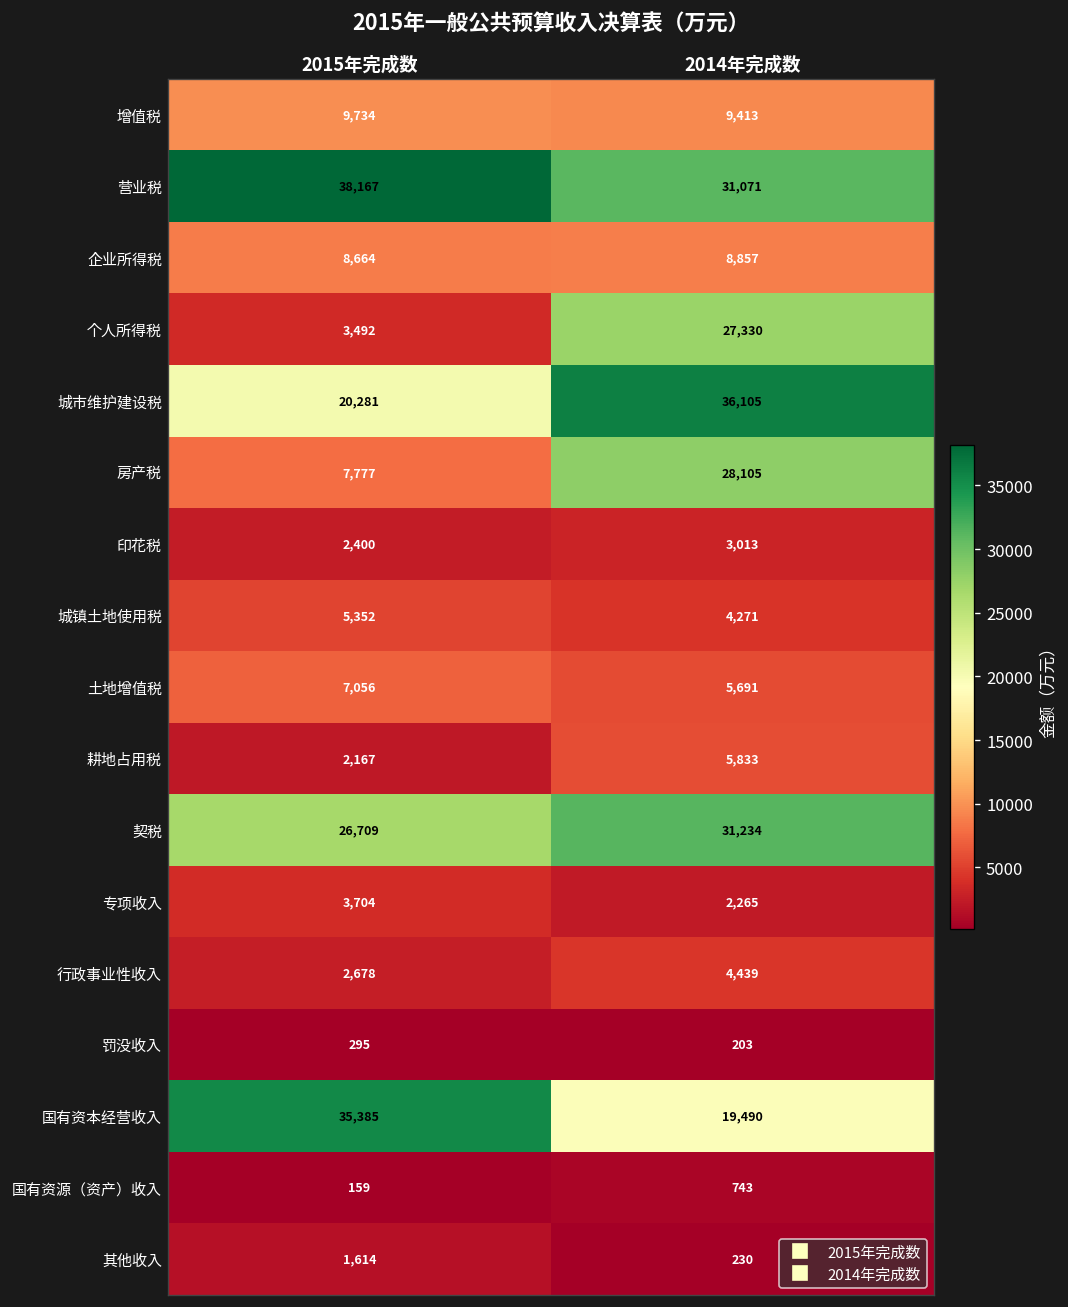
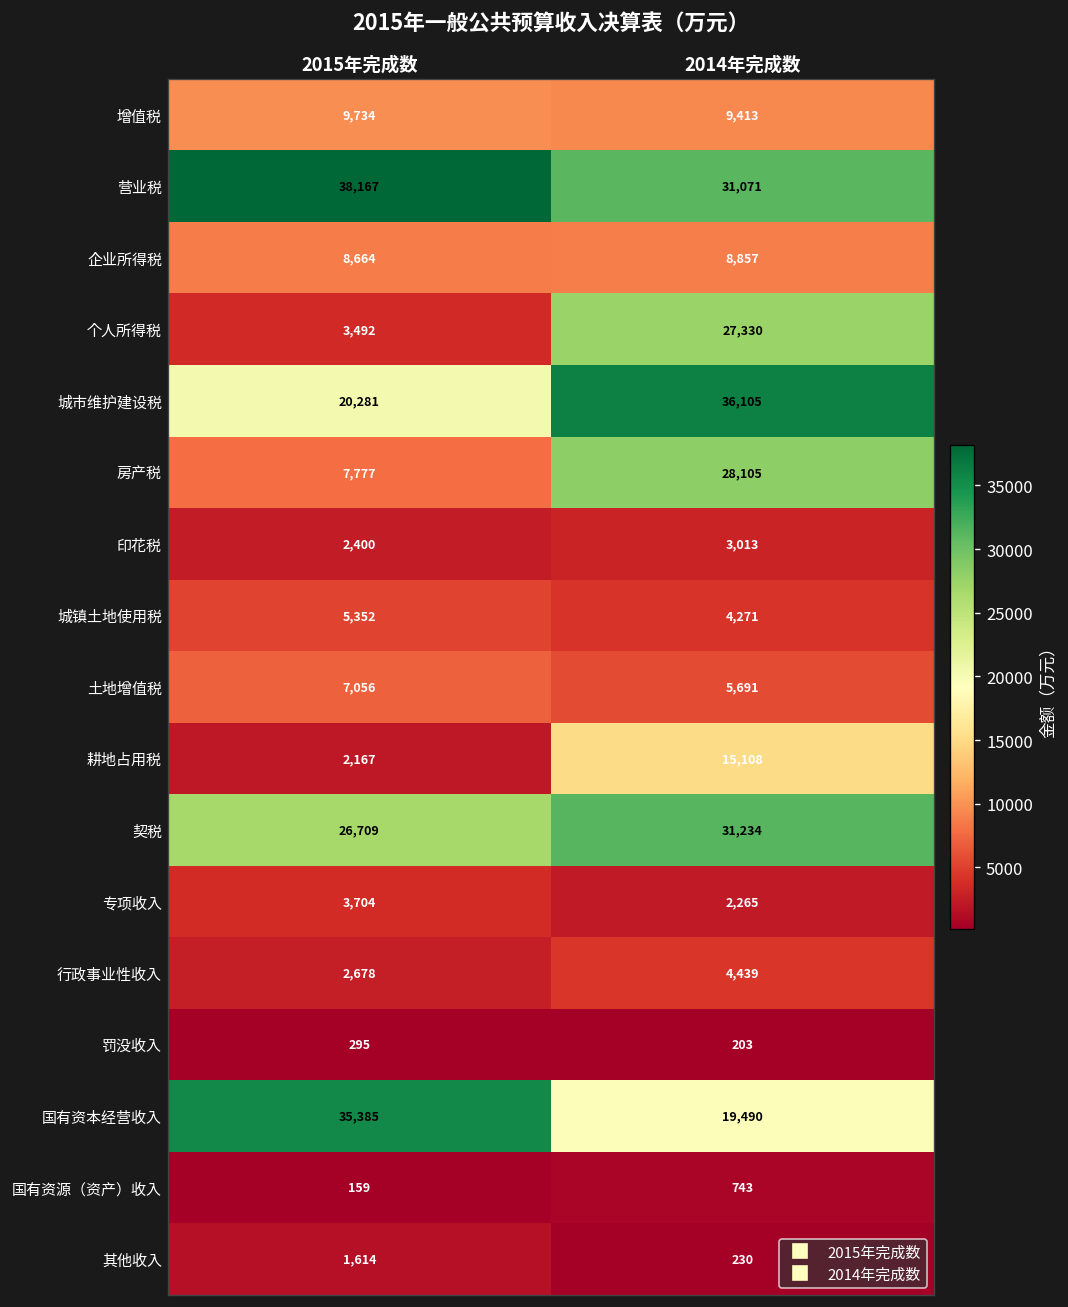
  {
    "增值税": {
      "2015年完成数": "9,734",
      "2014年完成数": "9,413"
    },
    "营业税": {
      "2015年完成数": "38,167",
      "2014年完成数": "31,071"
    },
    "企业所得税": {
      "2015年完成数": "8,664",
      "2014年完成数": "8,857"
    },
    "个人所得税": {
      "2015年完成数": "3,492",
      "2014年完成数": "27,330"
    },
    "城市维护建设税": {
      "2015年完成数": "20,281",
      "2014年完成数": "36,105"
    },
    "房产税": {
      "2015年完成数": "7,777",
      "2014年完成数": "28,105"
    },
    "印花税": {
      "2015年完成数": "2,400",
      "2014年完成数": "3,013"
    },
    "城镇土地使用税": {
      "2015年完成数": "5,352",
      "2014年完成数": "4,271"
    },
    "土地增值税": {
      "2015年完成数": "7,056",
      "2014年完成数": "5,691"
    },
    "耕地占用税": {
      "2015年完成数": "2,167",
-     "2014年完成数": "5,833"
+     "2014年完成数": "15,108"
    },
    "契税": {
      "2015年完成数": "26,709",
      "2014年完成数": "31,234"
    },
    "专项收入": {
      "2015年完成数": "3,704",
      "2014年完成数": "2,265"
    },
    "行政事业性收入": {
      "2015年完成数": "2,678",
      "2014年完成数": "4,439"
    },
    "罚没收入": {
      "2015年完成数": "295",
      "2014年完成数": "203"
    },
    "国有资本经营收入": {
      "2015年完成数": "35,385",
      "2014年完成数": "19,490"
    },
    "国有资源（资产）收入": {
      "2015年完成数": "159",
      "2014年完成数": "743"
    },
    "其他收入": {
      "2015年完成数": "1,614",
      "2014年完成数": "230"
    }
  }
